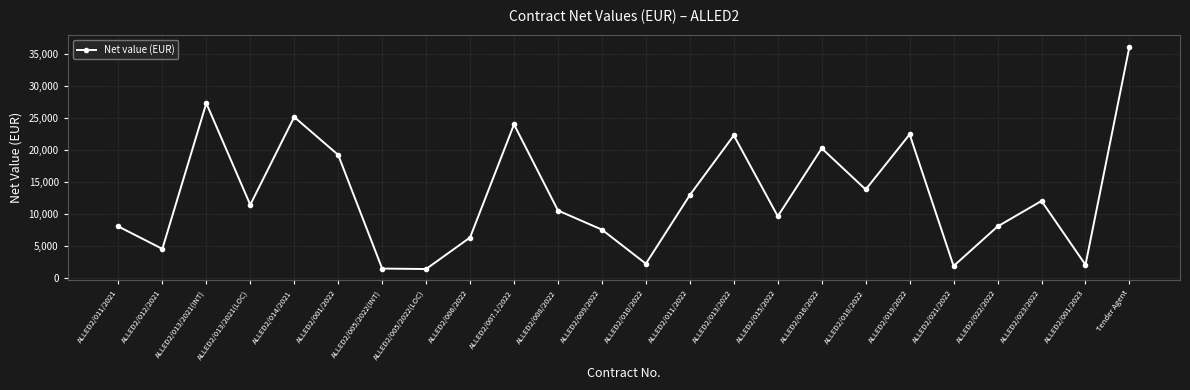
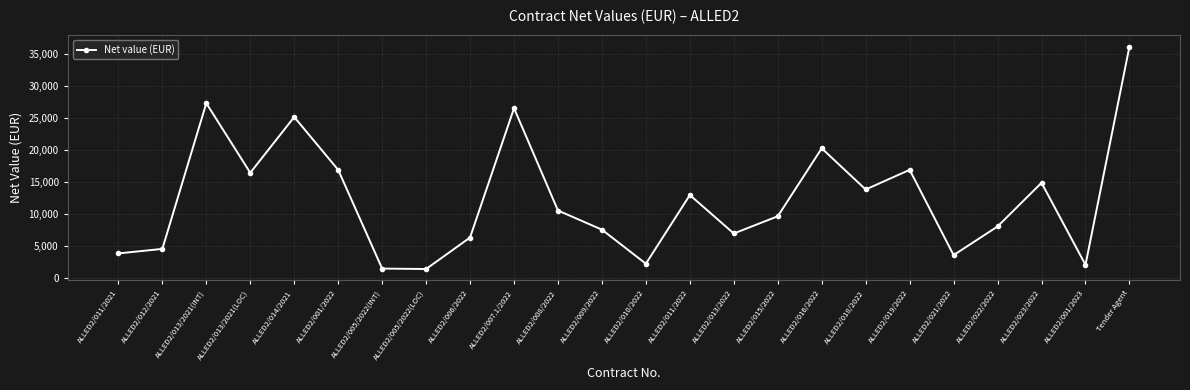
  {
-   "ALLED2/011/2021": "8,000",
+   "ALLED2/011/2021": "4,000",
    "ALLED2/012/2021": "4,000",
    "ALLED2/013/2021(INT)": "27,000",
-   "ALLED2/013/2021(LOC)": "11,000",
+   "ALLED2/013/2021(LOC)": "16,000",
    "ALLED2/014/2021": "25,000",
-   "ALLED2/001/2022": "19,000",
+   "ALLED2/001/2022": "17,000",
    "ALLED2/005/2022(INT)": "1,000",
    "ALLED2/005/2022(LOC)": "1,000",
    "ALLED2/006/2022": "6,000",
-   "ALLED2/007.1/2022": "24,000",
+   "ALLED2/007.1/2022": "27,000",
    "ALLED2/008/2022": "11,000",
    "ALLED2/009/2022": "8,000",
    "ALLED2/010/2022": "2,000",
    "ALLED2/011/2022": "13,000",
-   "ALLED2/013/2022": "22,000",
+   "ALLED2/013/2022": "7,000",
    "ALLED2/015/2022": "10,000",
    "ALLED2/016/2022": "20,000",
    "ALLED2/018/2022": "14,000",
-   "ALLED2/019/2022": "22,000",
-   "ALLED2/021/2022": "2,000",
+   "ALLED2/019/2022": "17,000",
+   "ALLED2/021/2022": "4,000",
    "ALLED2/022/2022": "8,000",
-   "ALLED2/023/2022": "12,000",
+   "ALLED2/023/2022": "15,000",
    "ALLED2/001/2023": "2,000",
    "Tender Agent": "36,000"
  }
